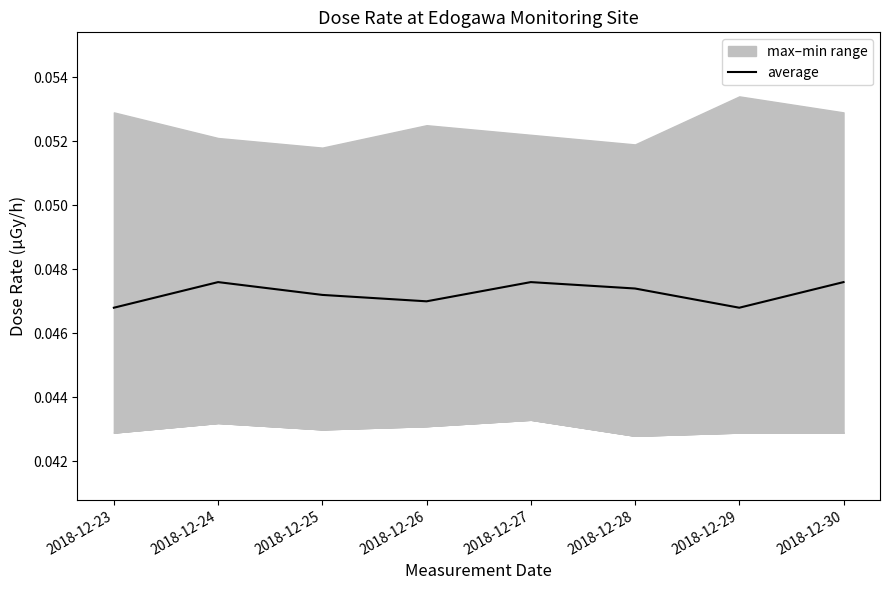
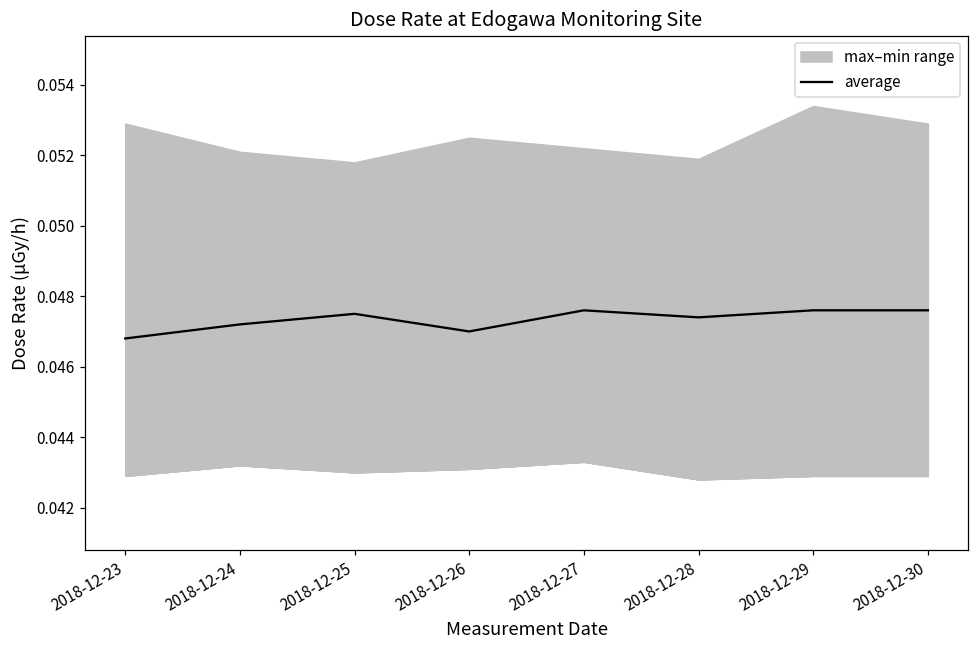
  {
    "average": {
      "2018-12-23": 0.0468,
-     "2018-12-24": 0.0476,
-     "2018-12-25": 0.0472,
+     "2018-12-24": 0.0472,
+     "2018-12-25": 0.0475,
      "2018-12-26": 0.0470,
      "2018-12-27": 0.0476,
      "2018-12-28": 0.0474,
-     "2018-12-29": 0.0468,
+     "2018-12-29": 0.0476,
      "2018-12-30": 0.0476
    }
  }
